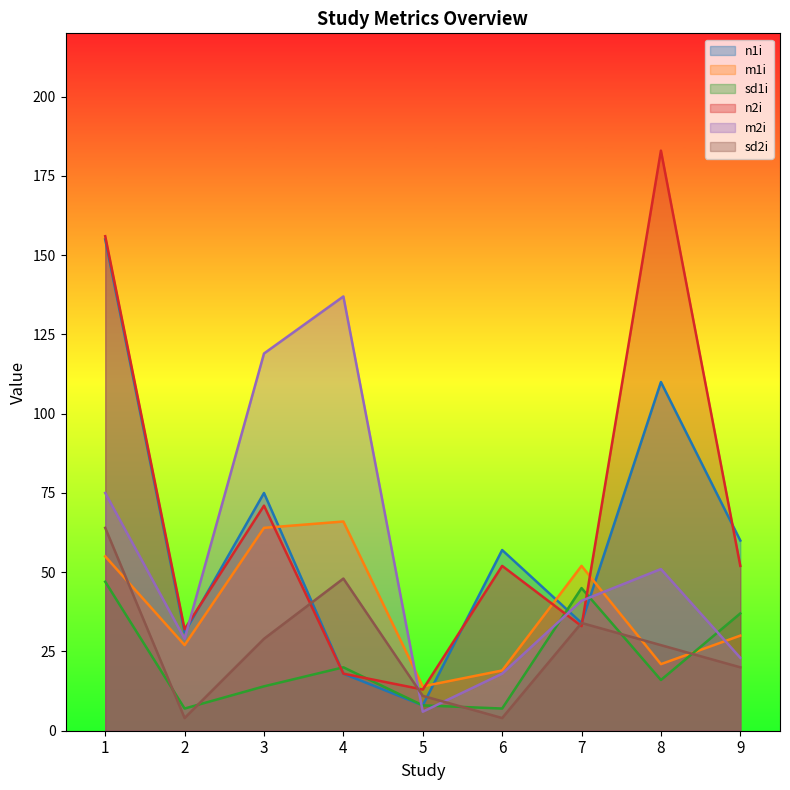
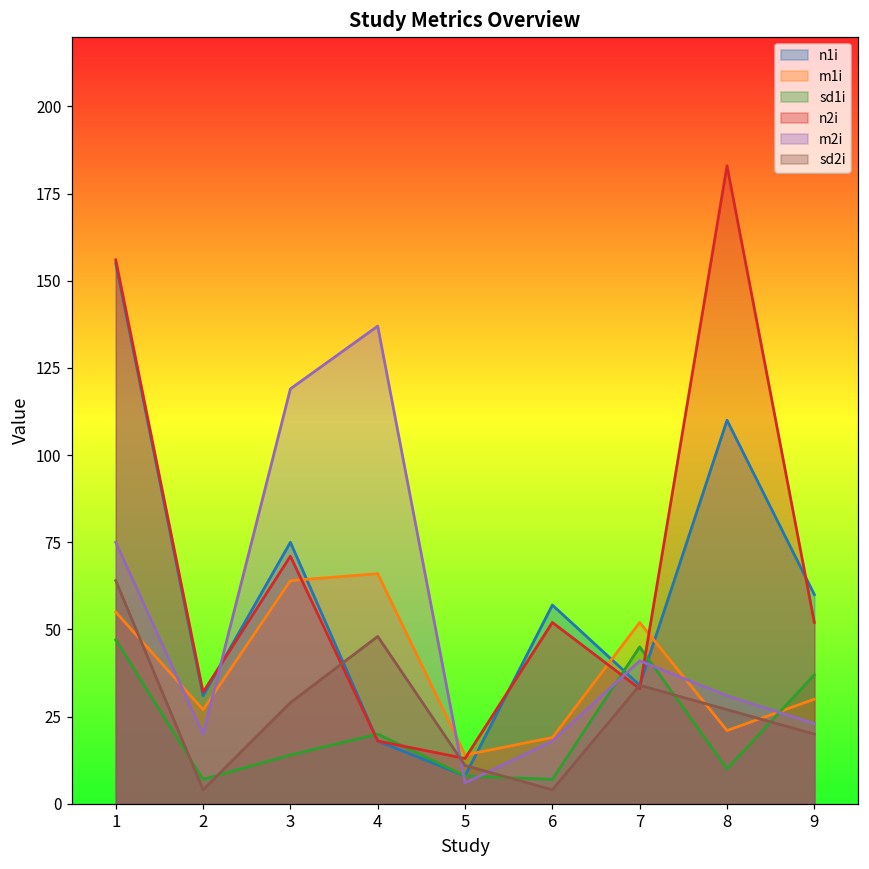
  {
    "n1i": {
      "1": 155,
      "2": 31,
      "3": 75,
      "6": 57,
      "8": 110,
      "9": 60
    },
    "sd1i": {
      "1": 47,
      "2": 7,
      "3": 14,
      "4": 20,
      "6": 7,
      "7": 45,
-     "8": 16,
+     "8": 10,
      "9": 37
    },
    "m2i": {
      "1": 75,
-     "2": 29,
+     "2": 20,
      "3": 119,
      "4": 137,
      "5": 6,
      "6": 18,
      "7": 41,
-     "8": 51,
+     "8": 31,
      "9": 23
    }
  }
